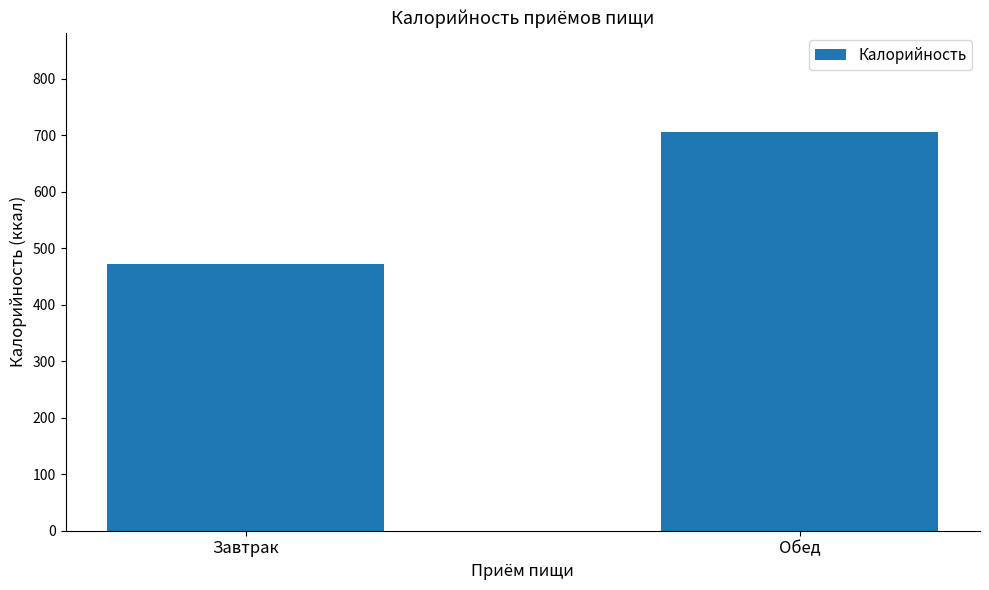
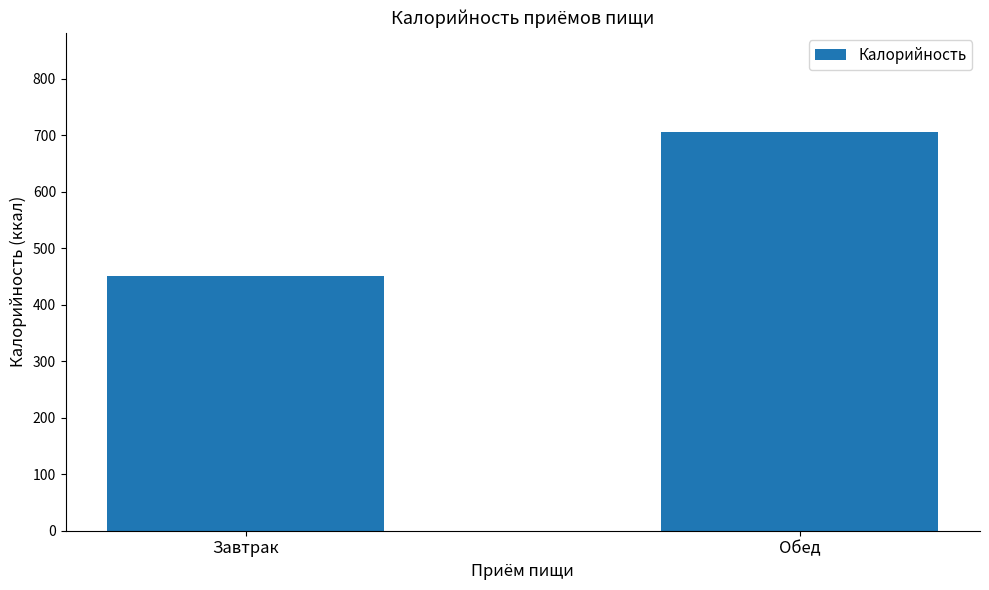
  {
-   "Завтрак": 470,
+   "Завтрак": 450,
    "Обед": 710
  }
